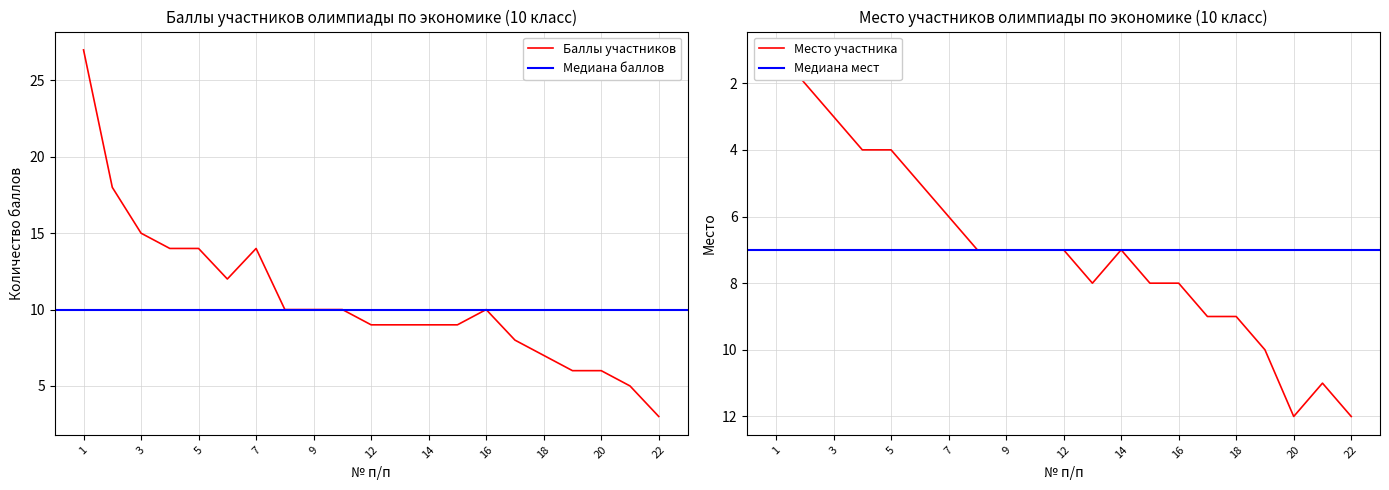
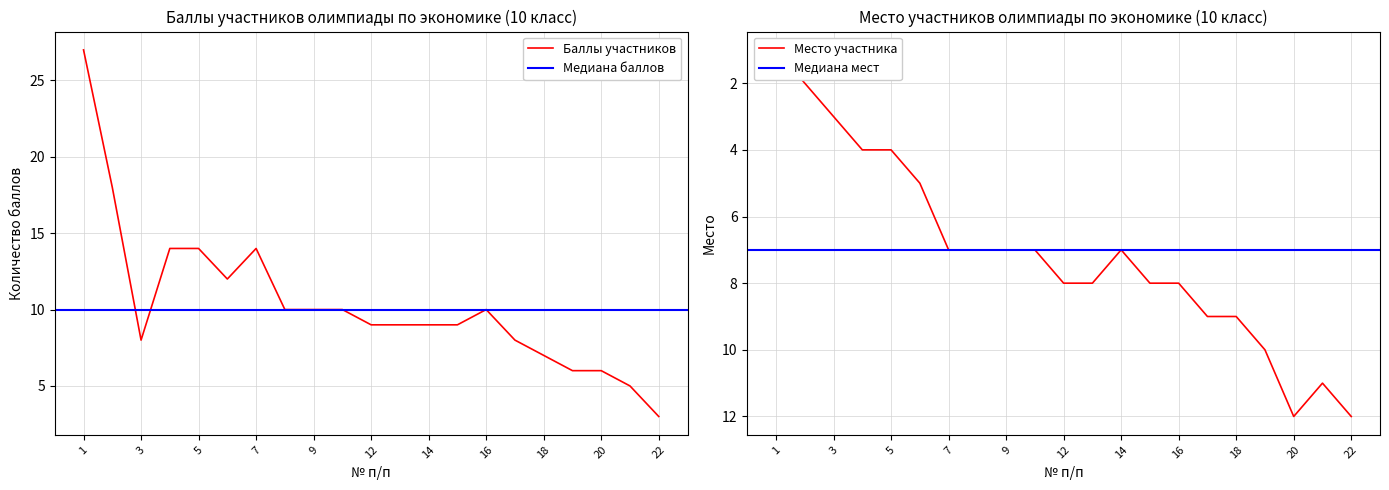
  {
    "Баллы участников олимпиады по экономике (10 класс)": {
      "1": 27,
-     "3": 15,
+     "3": 8,
      "5": 14,
      "7": 14,
      "9": 10,
      "12": 9,
      "14": 9,
      "16": 10,
      "18": 7,
      "20": 6,
      "22": 3
    },
    "Место участников олимпиады по экономике (10 класс)": {
      "3": 3,
      "5": 4,
-     "7": 6,
+     "7": 7,
      "9": 7,
-     "12": 7,
+     "12": 8,
      "14": 7,
      "16": 8,
      "18": 9,
      "20": 12,
      "22": 12
    }
  }
